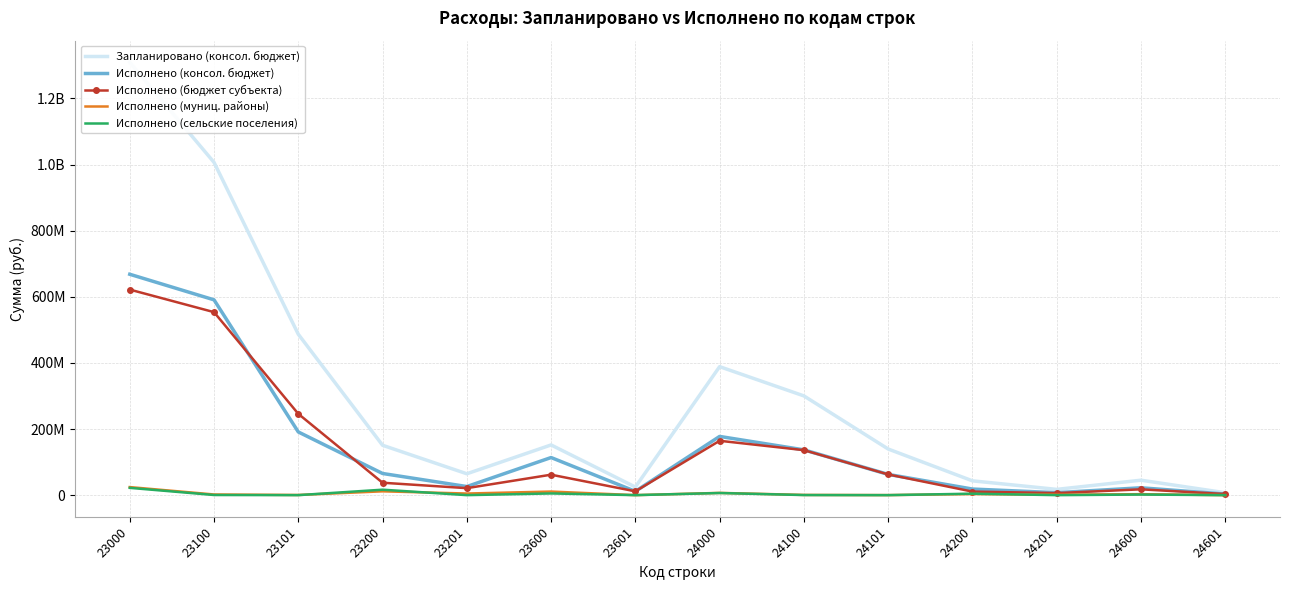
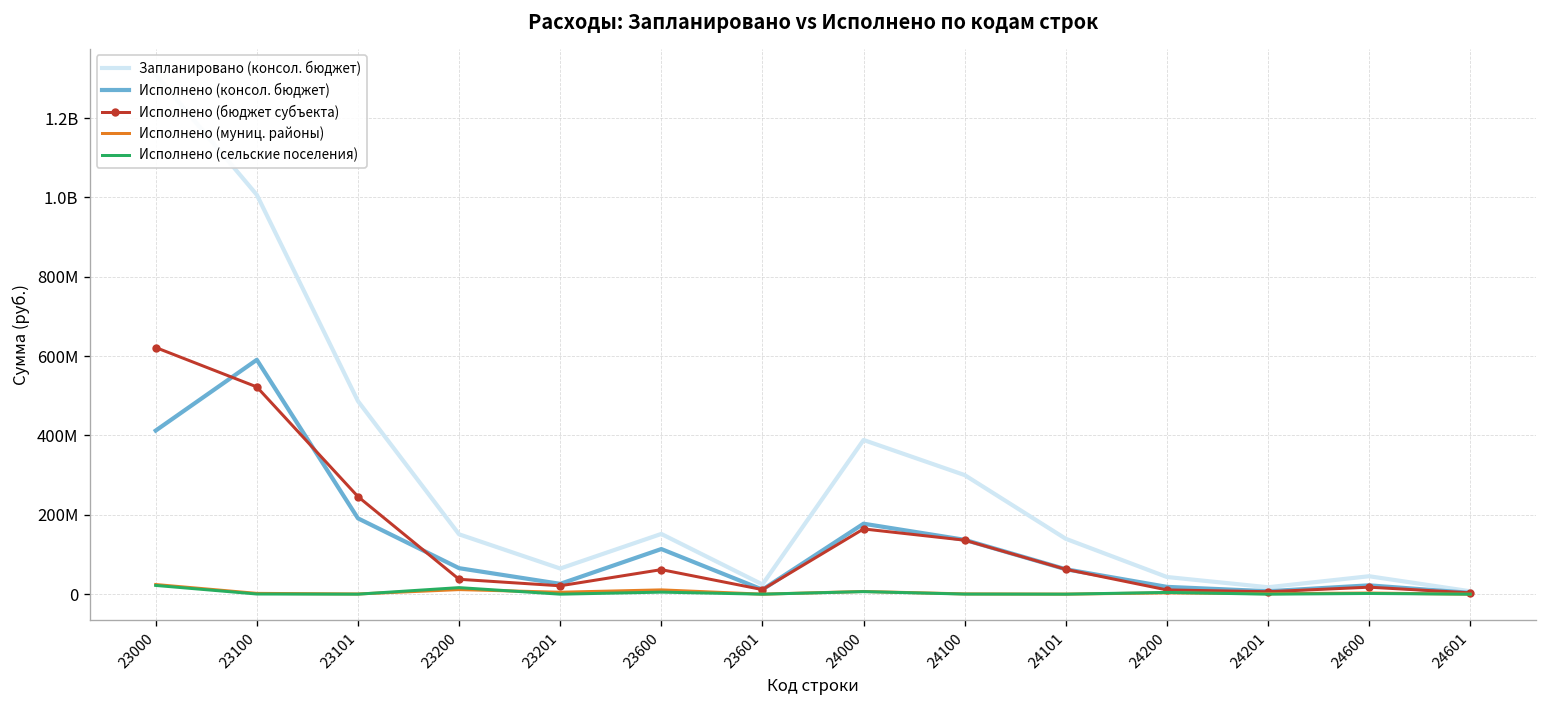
  {
    "Запланировано (консол. бюджет)": {
      "23100": 1010000000,
      "23101": 490000000,
      "23200": 150000000,
      "23201": 60000000,
      "23600": 150000000,
      "23601": 20000000,
      "24000": 390000000,
      "24100": 300000000,
      "24101": 140000000,
      "24200": 40000000,
      "24201": 20000000,
      "24600": 50000000
    },
    "Исполнено (консол. бюджет)": {
-     "23000": 670000000,
+     "23000": 410000000,
      "23100": 590000000,
      "23101": 190000000,
      "23200": 70000000,
      "23600": 110000000,
      "24000": 180000000
    },
    "Исполнено (бюджет субъекта)": {
      "23000": 620000000,
-     "23100": 550000000,
+     "23100": 520000000,
      "23101": 250000000,
      "23200": 40000000,
      "23600": 60000000,
      "24000": 160000000
    }
  }
